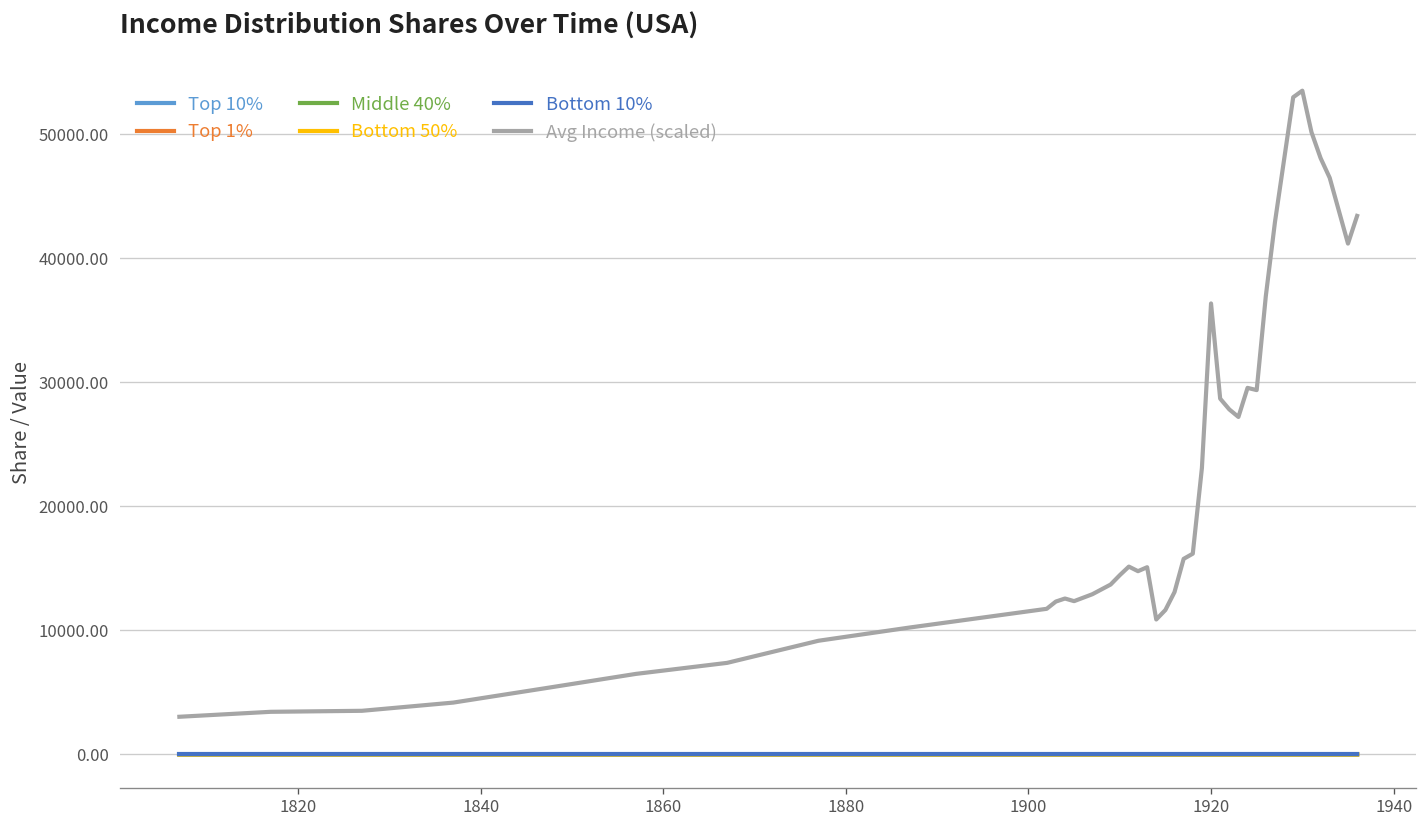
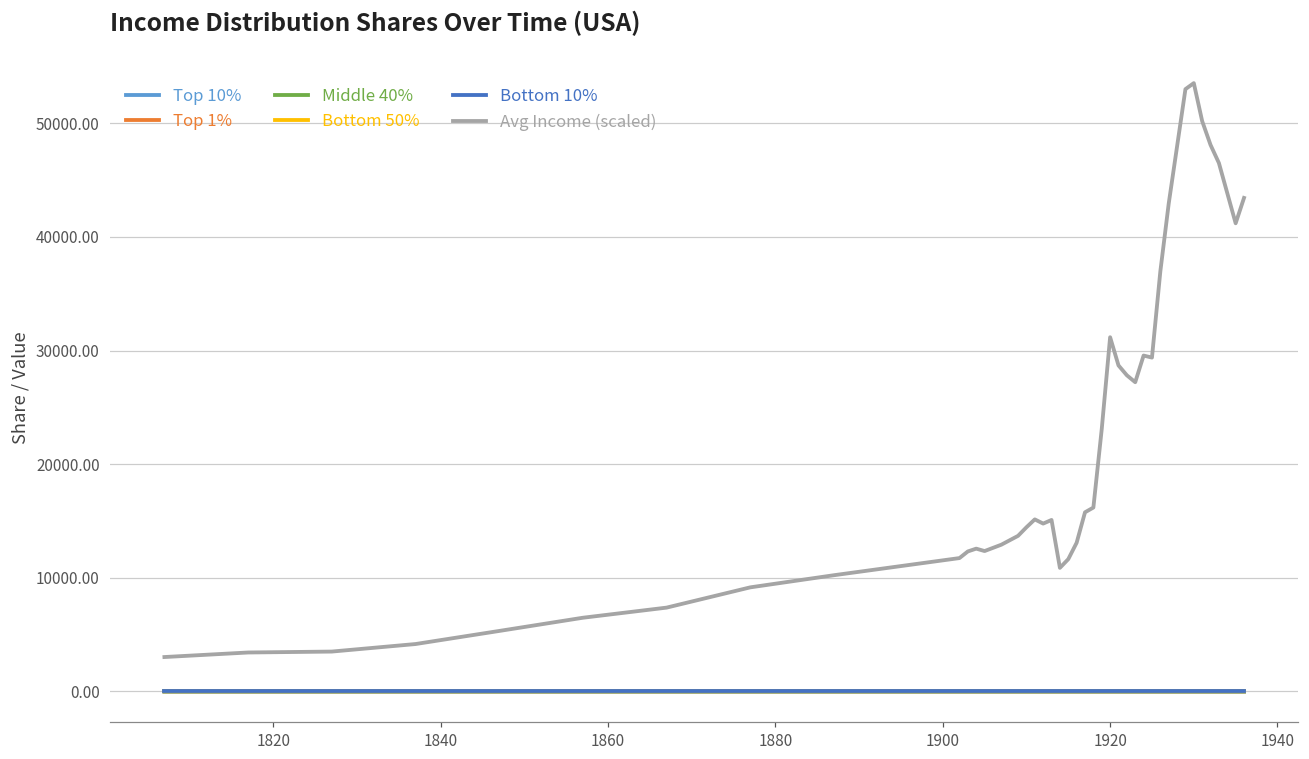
  {
    "Bottom 10%": {
      "1920": 0
    },
    "Avg Income (scaled)": {
-     "1920": 36400
+     "1920": 31200
    }
  }
